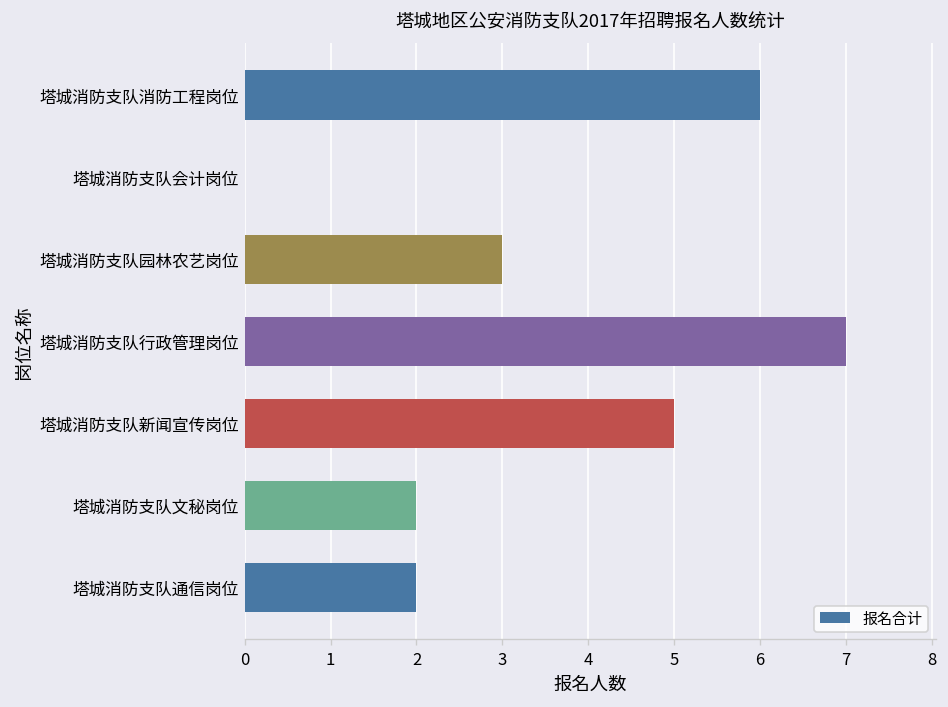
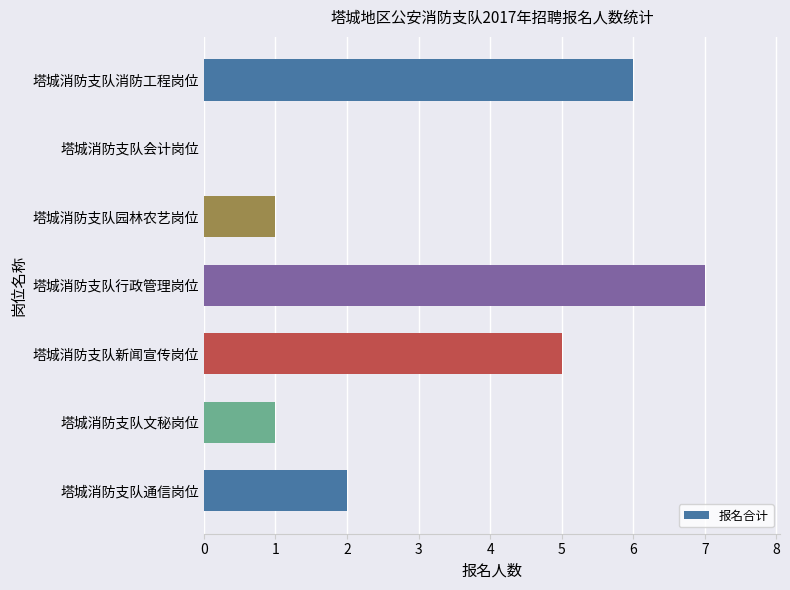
  {
    "塔城消防支队消防工程岗位": 6,
    "塔城消防支队会计岗位": 0,
-   "塔城消防支队园林农艺岗位": 3,
+   "塔城消防支队园林农艺岗位": 1,
    "塔城消防支队行政管理岗位": 7,
    "塔城消防支队新闻宣传岗位": 5,
-   "塔城消防支队文秘岗位": 2,
+   "塔城消防支队文秘岗位": 1,
    "塔城消防支队通信岗位": 2
  }
